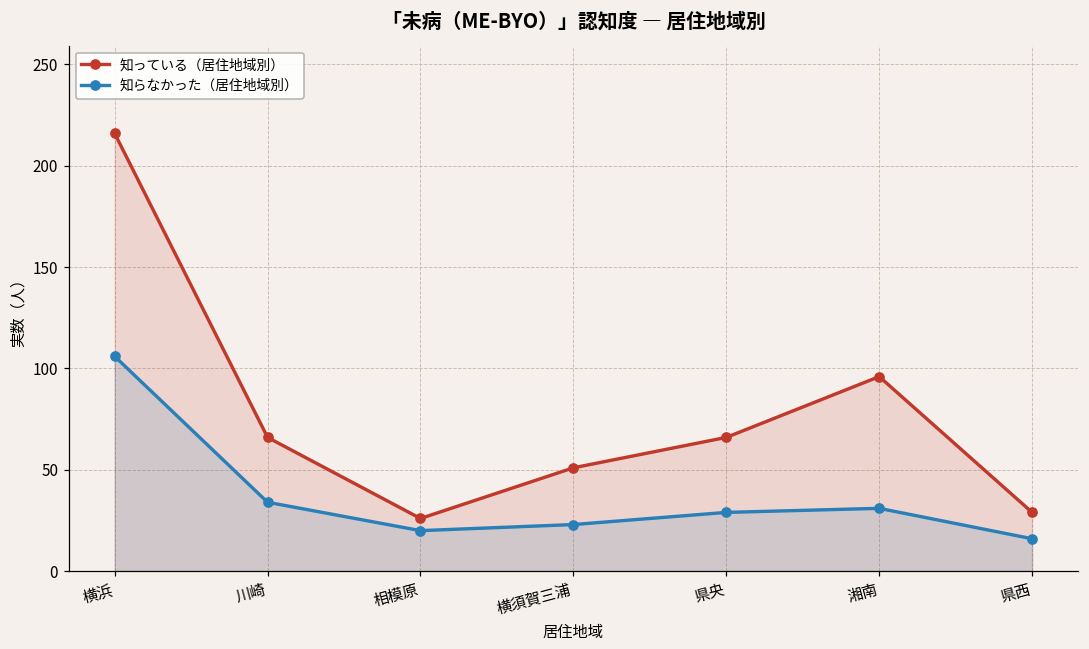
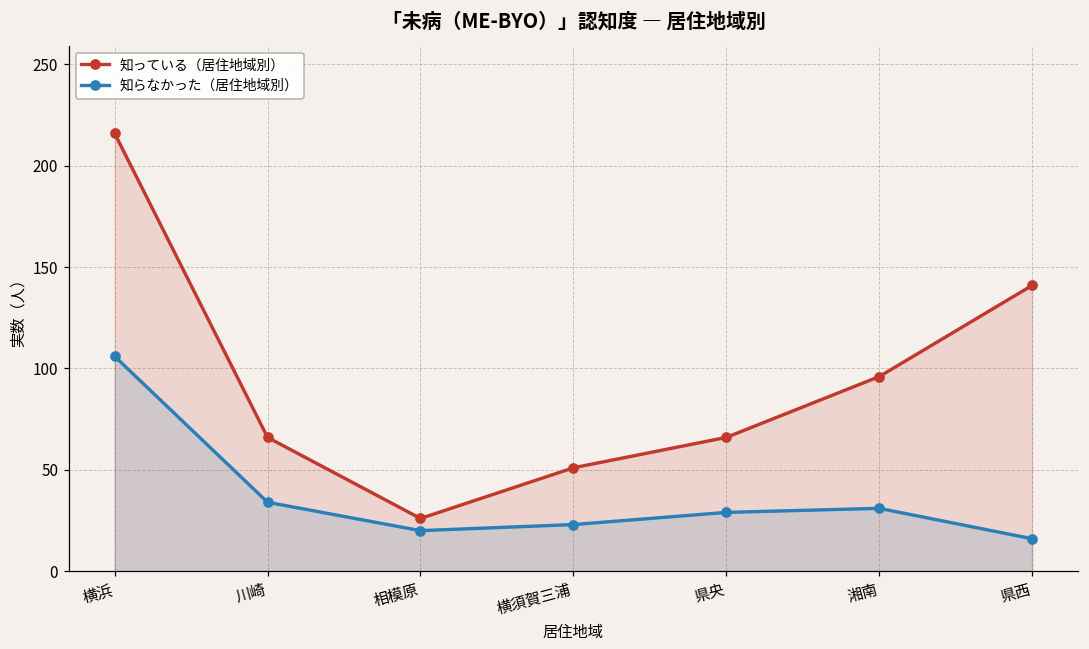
  {
    "知っている（居住地域別）": {
      "横浜": 216,
      "川崎": 66,
      "相模原": 26,
      "横須賀三浦": 51,
      "県央": 66,
      "湘南": 96,
-     "県西": 29
+     "県西": 141
    },
    "知らなかった（居住地域別）": {
      "横浜": 106,
      "川崎": 34,
      "相模原": 20,
      "横須賀三浦": 23,
      "県央": 29,
      "湘南": 31,
      "県西": 16
    }
  }
